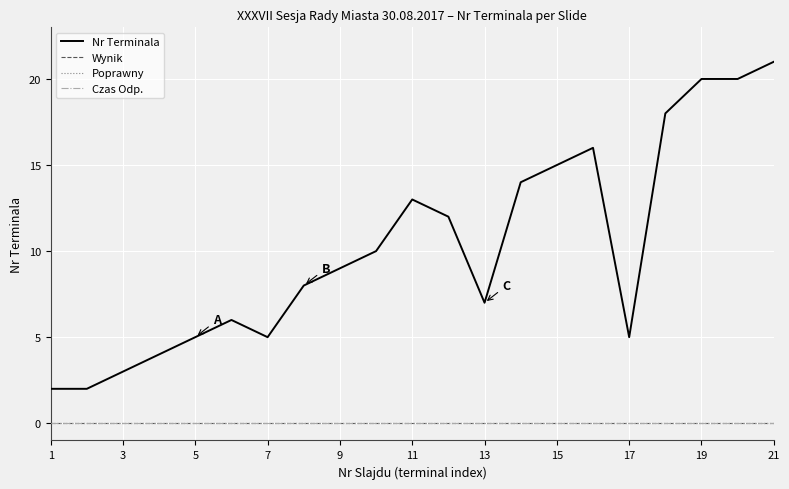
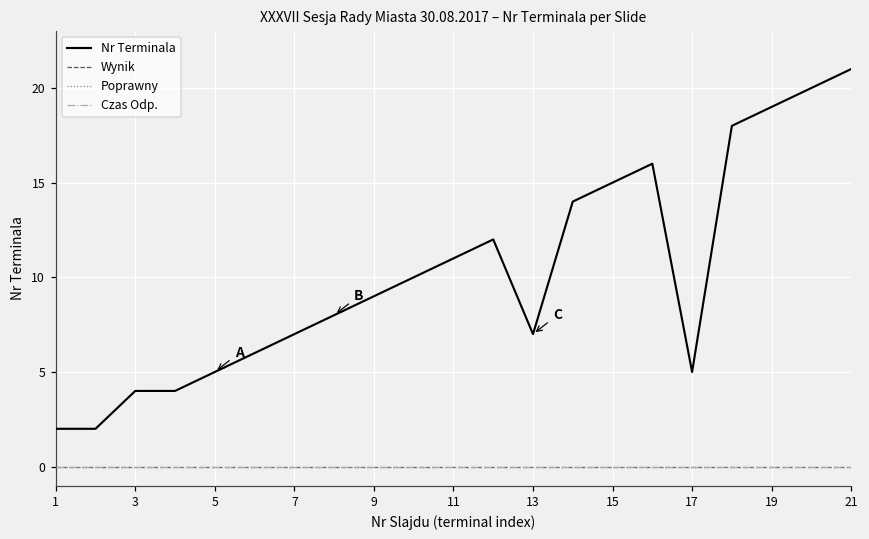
  {
    "Nr Terminala": {
      "1": 2,
-     "3": 3,
+     "3": 4,
      "5": 5,
-     "7": 5,
+     "7": 7,
      "9": 9,
-     "11": 13,
+     "11": 11,
      "13": 7,
      "15": 15,
      "17": 5,
-     "19": 20,
+     "19": 19,
      "21": 21
    },
    "Czas Odp.": {
      "1": 0,
      "3": 0,
      "5": 0,
      "7": 0,
      "9": 0,
      "11": 0,
      "13": 0,
      "15": 0,
      "17": 0,
      "19": 0,
      "21": 0
    }
  }
